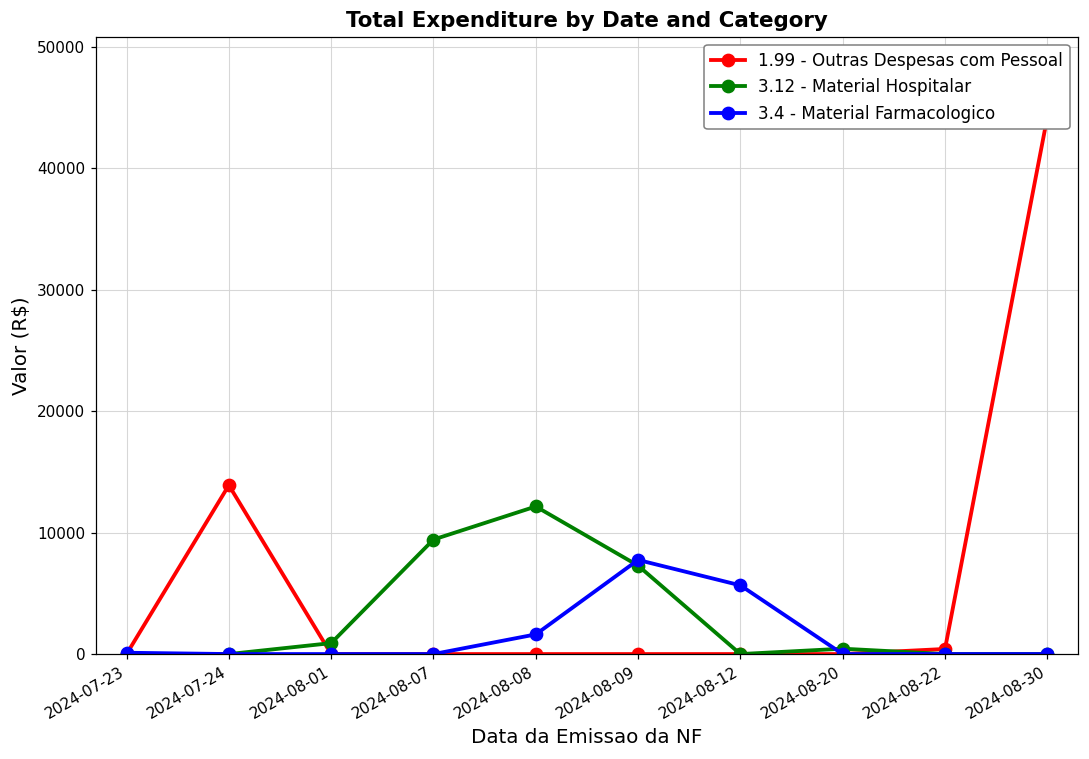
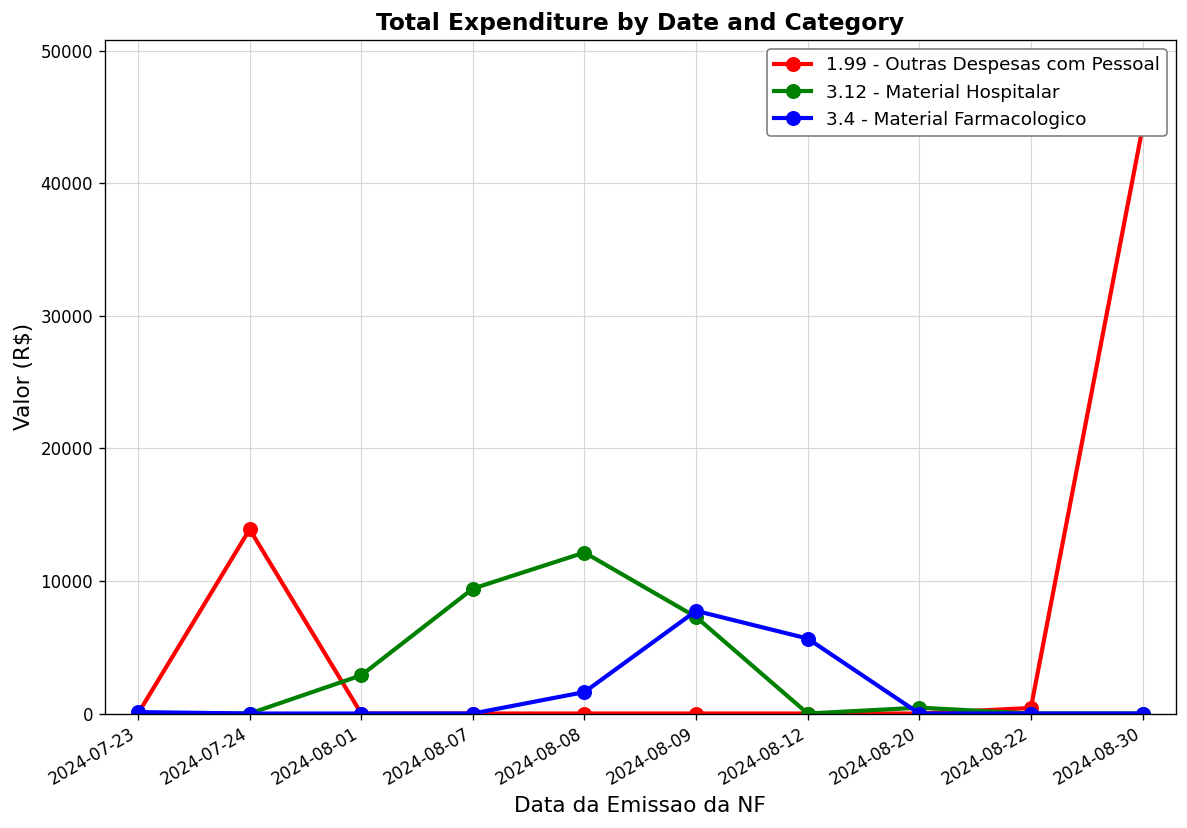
  {
    "1.99 - Outras Despesas com Pessoal": {
      "2024-07-24": 13900,
      "2024-08-08": 0,
      "2024-08-09": 0,
      "2024-08-22": 400
    },
    "3.12 - Material Hospitalar": {
-     "2024-08-01": 900,
+     "2024-08-01": 2900,
      "2024-08-07": 9400,
      "2024-08-08": 12100,
      "2024-08-09": 7300,
      "2024-08-20": 400
    },
    "3.4 - Material Farmacologico": {
      "2024-08-08": 1600,
      "2024-08-09": 7700,
      "2024-08-12": 5700
    }
  }
